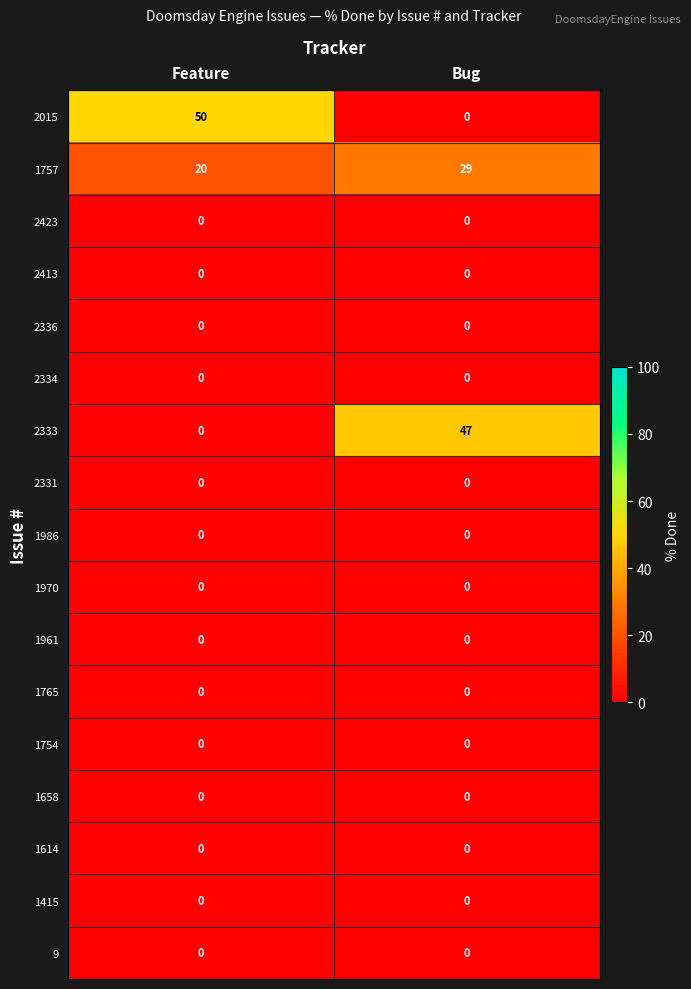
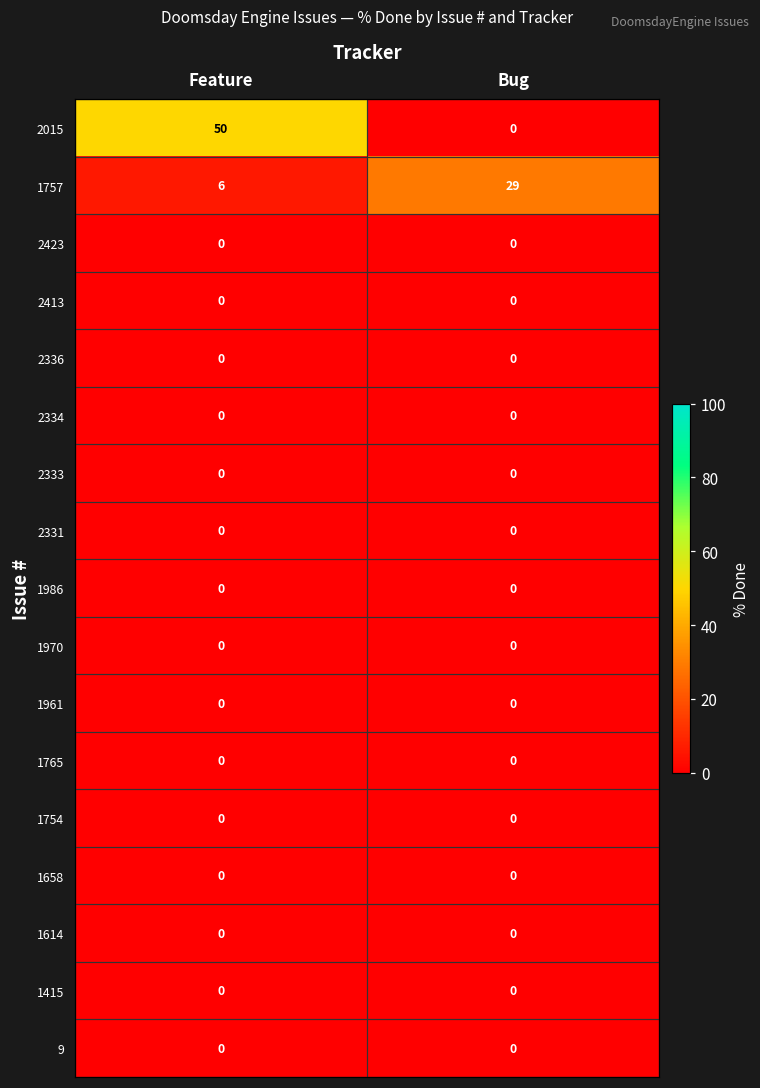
  {
    "2015": {
      "Feature": 50,
      "Bug": 0
    },
    "1757": {
-     "Feature": 20,
+     "Feature": 6,
      "Bug": 29
    },
    "2423": {
      "Feature": 0,
      "Bug": 0
    },
    "2413": {
      "Feature": 0,
      "Bug": 0
    },
    "2336": {
      "Feature": 0,
      "Bug": 0
    },
    "2334": {
      "Feature": 0,
      "Bug": 0
    },
    "2333": {
      "Feature": 0,
-     "Bug": 47
+     "Bug": 0
    },
    "2331": {
      "Feature": 0,
      "Bug": 0
    },
    "1986": {
      "Feature": 0,
      "Bug": 0
    },
    "1970": {
      "Feature": 0,
      "Bug": 0
    },
    "1961": {
      "Feature": 0,
      "Bug": 0
    },
    "1765": {
      "Feature": 0,
      "Bug": 0
    },
    "1754": {
      "Feature": 0,
      "Bug": 0
    },
    "1658": {
      "Feature": 0,
      "Bug": 0
    },
    "1614": {
      "Feature": 0,
      "Bug": 0
    },
    "1415": {
      "Feature": 0,
      "Bug": 0
    },
    "9": {
      "Feature": 0,
      "Bug": 0
    }
  }
